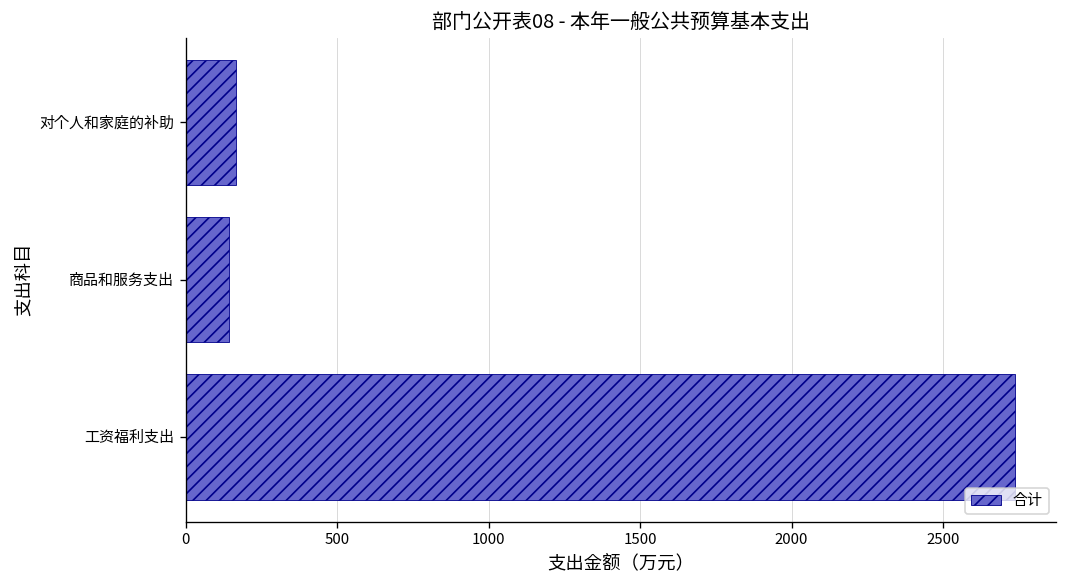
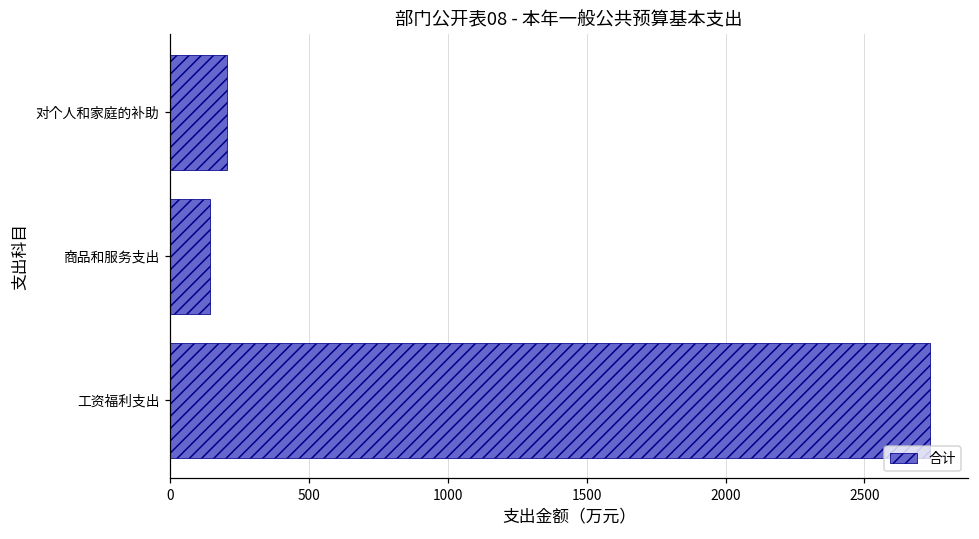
  {
-   "对个人和家庭的补助": 160,
+   "对个人和家庭的补助": 200,
    "商品和服务支出": 140,
    "工资福利支出": 2740
  }
